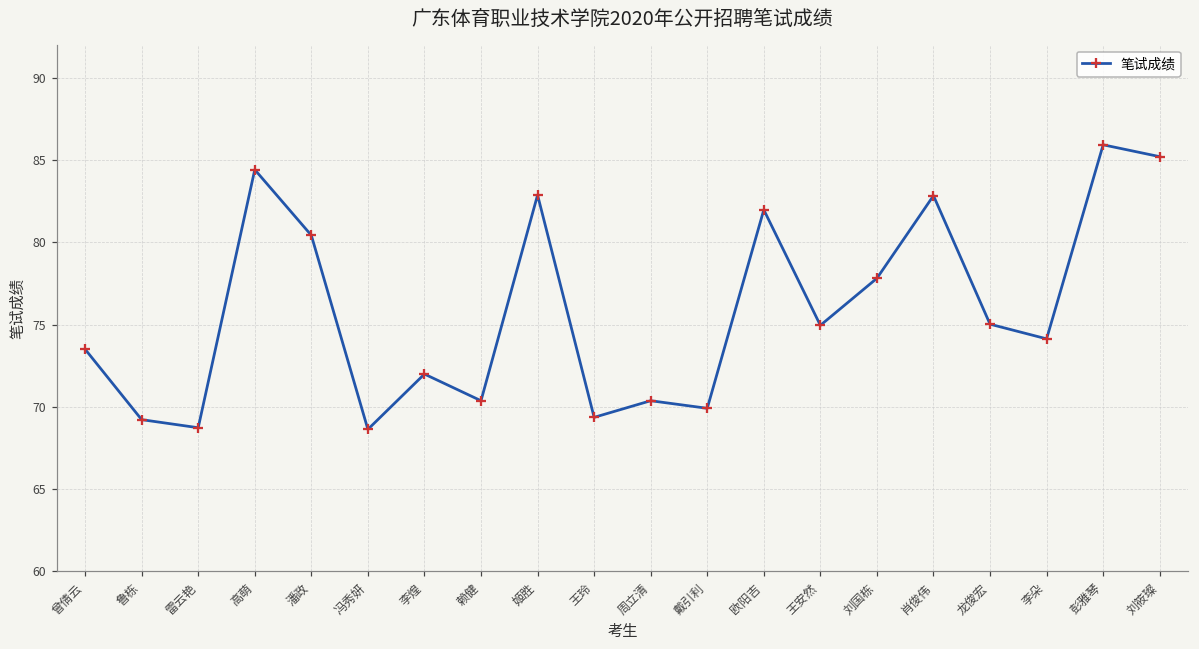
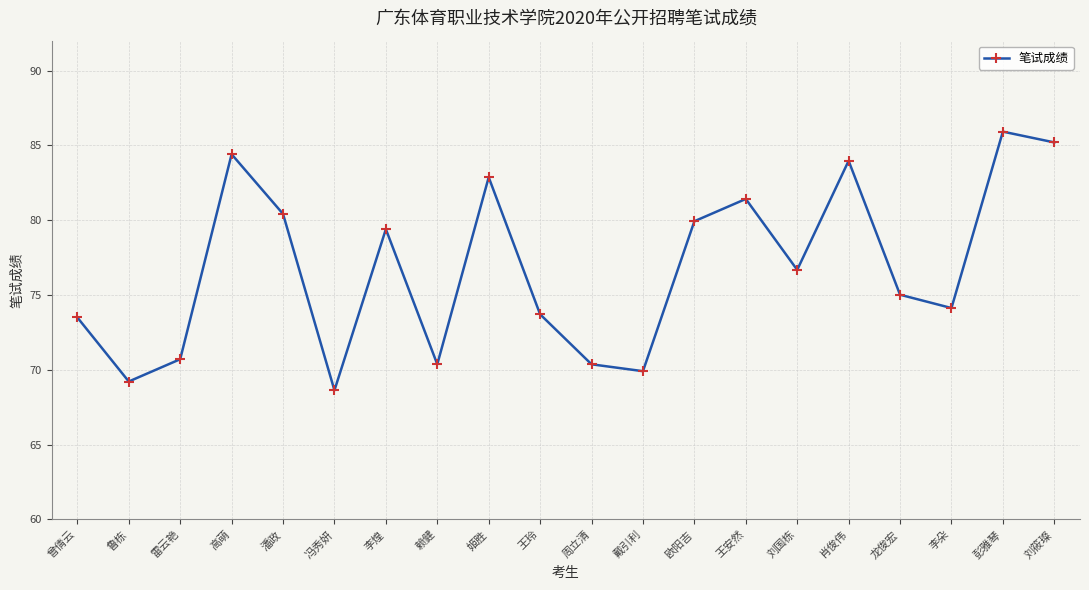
  {
    "曾倩云": 73.5,
    "鲁栋": 69.2,
-   "雷云艳": 68.7,
+   "雷云艳": 70.7,
    "高萌": 84.4,
    "潘政": 80.4,
    "冯秀妍": 68.6,
-   "李煌": 72.0,
+   "李煌": 79.4,
    "赖健": 70.4,
    "姬胜": 82.9,
-   "王玲": 69.4,
+   "王玲": 73.7,
    "周立清": 70.4,
    "戴引利": 69.9,
-   "欧阳吉": 82.0,
-   "王安然": 75.0,
-   "刘国栋": 77.8,
-   "肖俊伟": 82.8,
+   "欧阳吉": 79.9,
+   "王安然": 81.4,
+   "刘国栋": 76.7,
+   "肖俊伟": 84.0,
    "龙俊宏": 75.0,
    "李朵": 74.1,
    "彭雅琴": 85.9,
    "刘筱璨": 85.2
  }
